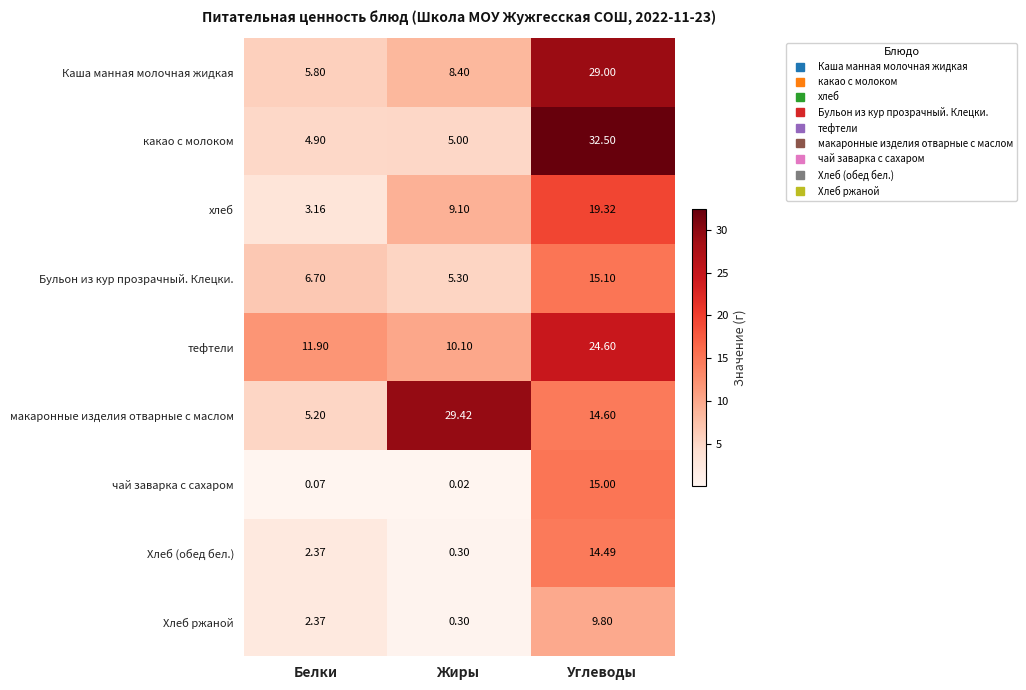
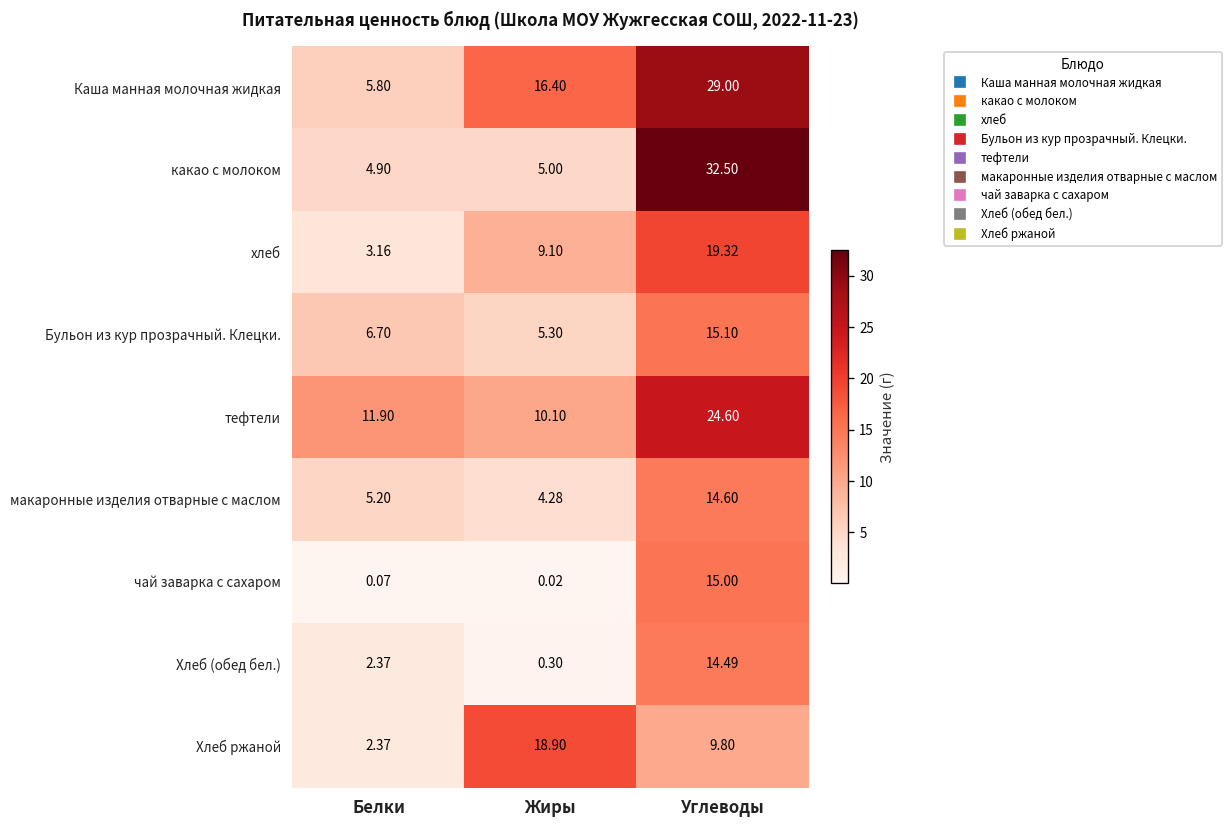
  {
    "Каша манная молочная жидкая": {
      "Белки": 5.80,
-     "Жиры": 8.40,
+     "Жиры": 16.40,
      "Углеводы": 29.00
    },
    "какао с молоком": {
      "Белки": 4.90,
      "Жиры": 5.00,
      "Углеводы": 32.50
    },
    "хлеб": {
      "Белки": 3.16,
      "Жиры": 9.10,
      "Углеводы": 19.32
    },
    "Бульон из кур прозрачный. Клецки.": {
      "Белки": 6.70,
      "Жиры": 5.30,
      "Углеводы": 15.10
    },
    "тефтели": {
      "Белки": 11.90,
      "Жиры": 10.10,
      "Углеводы": 24.60
    },
    "макаронные изделия отварные с маслом": {
      "Белки": 5.20,
-     "Жиры": 29.42,
+     "Жиры": 4.28,
      "Углеводы": 14.60
    },
    "чай заварка с сахаром": {
      "Белки": 0.07,
      "Жиры": 0.02,
      "Углеводы": 15.00
    },
    "Хлеб (обед бел.)": {
      "Белки": 2.37,
      "Жиры": 0.30,
      "Углеводы": 14.49
    },
    "Хлеб ржаной": {
      "Белки": 2.37,
-     "Жиры": 0.30,
+     "Жиры": 18.90,
      "Углеводы": 9.80
    }
  }
